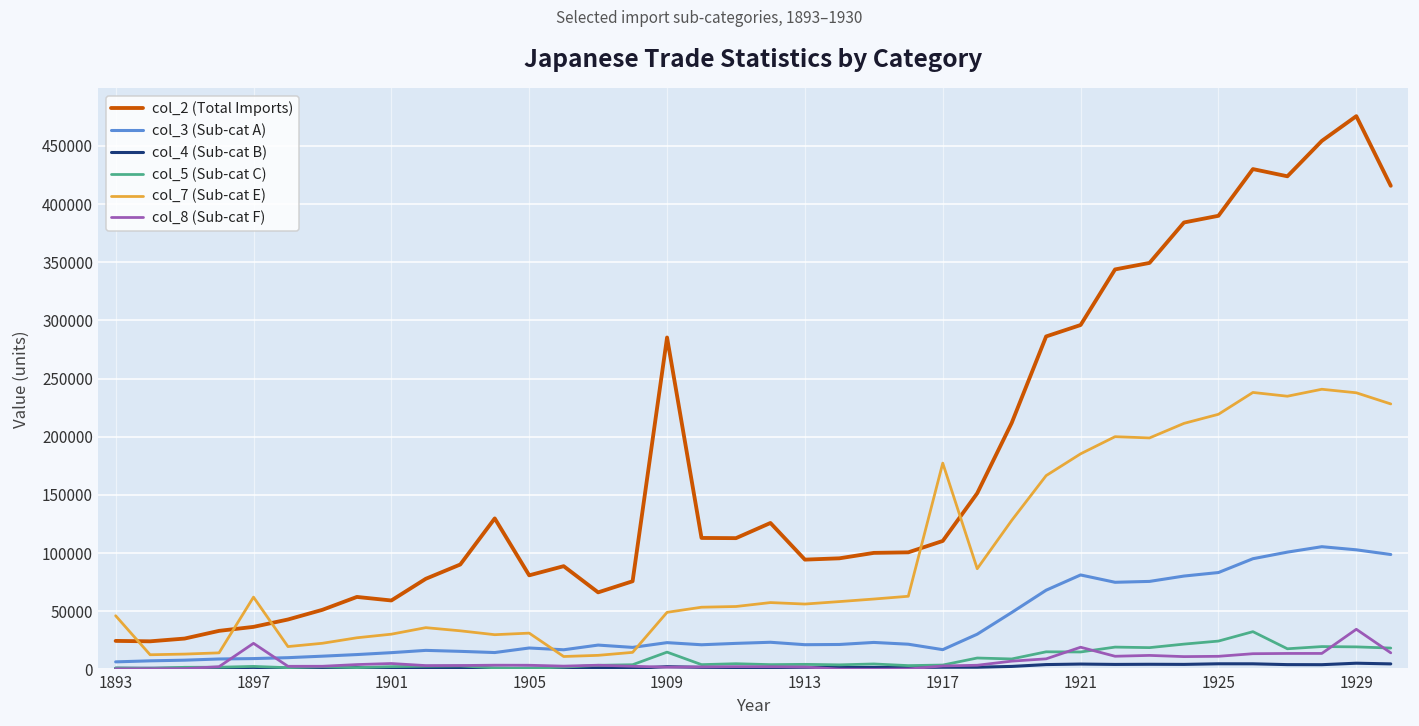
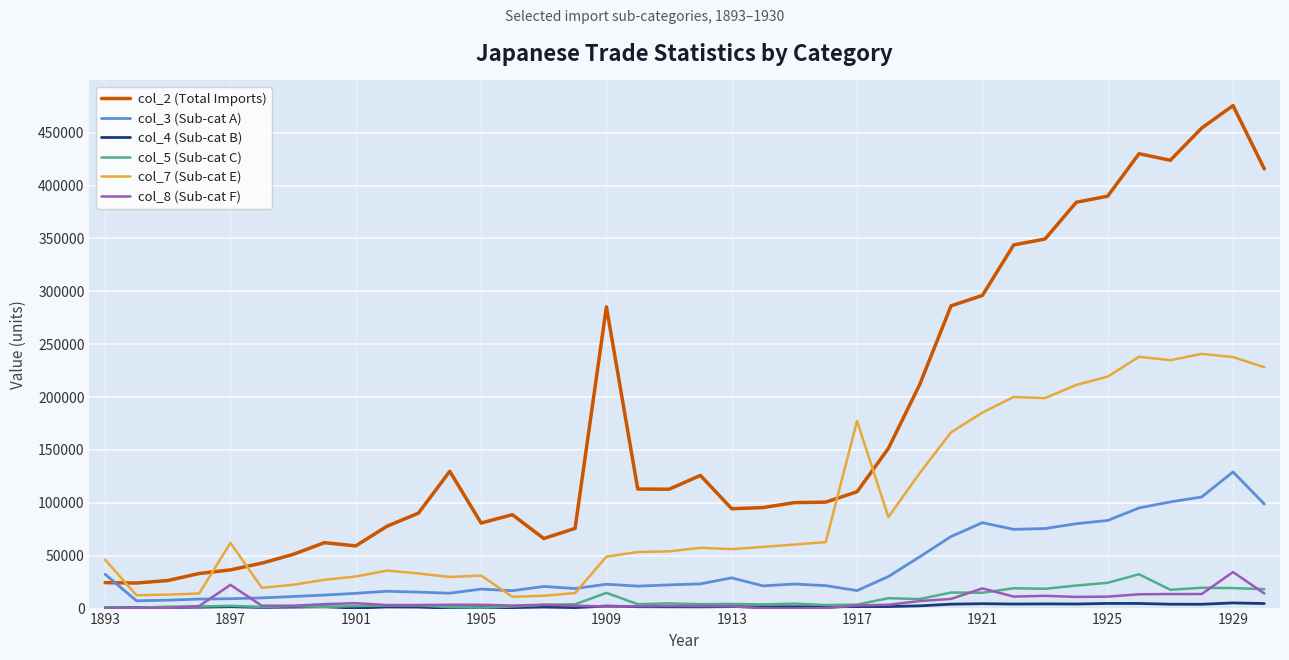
  {
    "col_2 (Total Imports)": {
      "1893": 25000,
      "1897": 37000,
      "1901": 59000,
      "1905": 81000,
      "1909": 285000,
      "1913": 94000,
      "1917": 110000,
      "1921": 296000,
      "1925": 390000,
      "1929": 476000
    },
    "col_3 (Sub-cat A)": {
-     "1893": 7000,
+     "1893": 32000,
      "1897": 9000,
      "1901": 14000,
      "1905": 18000,
      "1909": 23000,
-     "1913": 21000,
+     "1913": 29000,
      "1917": 17000,
      "1921": 81000,
      "1925": 83000,
-     "1929": 103000
+     "1929": 129000
    },
    "col_4 (Sub-cat B)": {
      "1921": 5000,
      "1925": 5000,
      "1929": 5000
    },
    "col_5 (Sub-cat C)": {
      "1909": 15000,
      "1921": 15000,
      "1925": 24000,
      "1929": 19000
    },
    "col_7 (Sub-cat E)": {
      "1893": 46000,
      "1897": 62000,
      "1901": 30000,
      "1905": 31000,
      "1909": 49000,
      "1913": 56000,
      "1917": 177000,
      "1921": 185000,
      "1925": 219000,
      "1929": 238000
    },
    "col_8 (Sub-cat F)": {
      "1897": 22000,
      "1901": 5000,
      "1905": 4000,
      "1921": 19000,
      "1925": 11000,
      "1929": 35000
    }
  }
